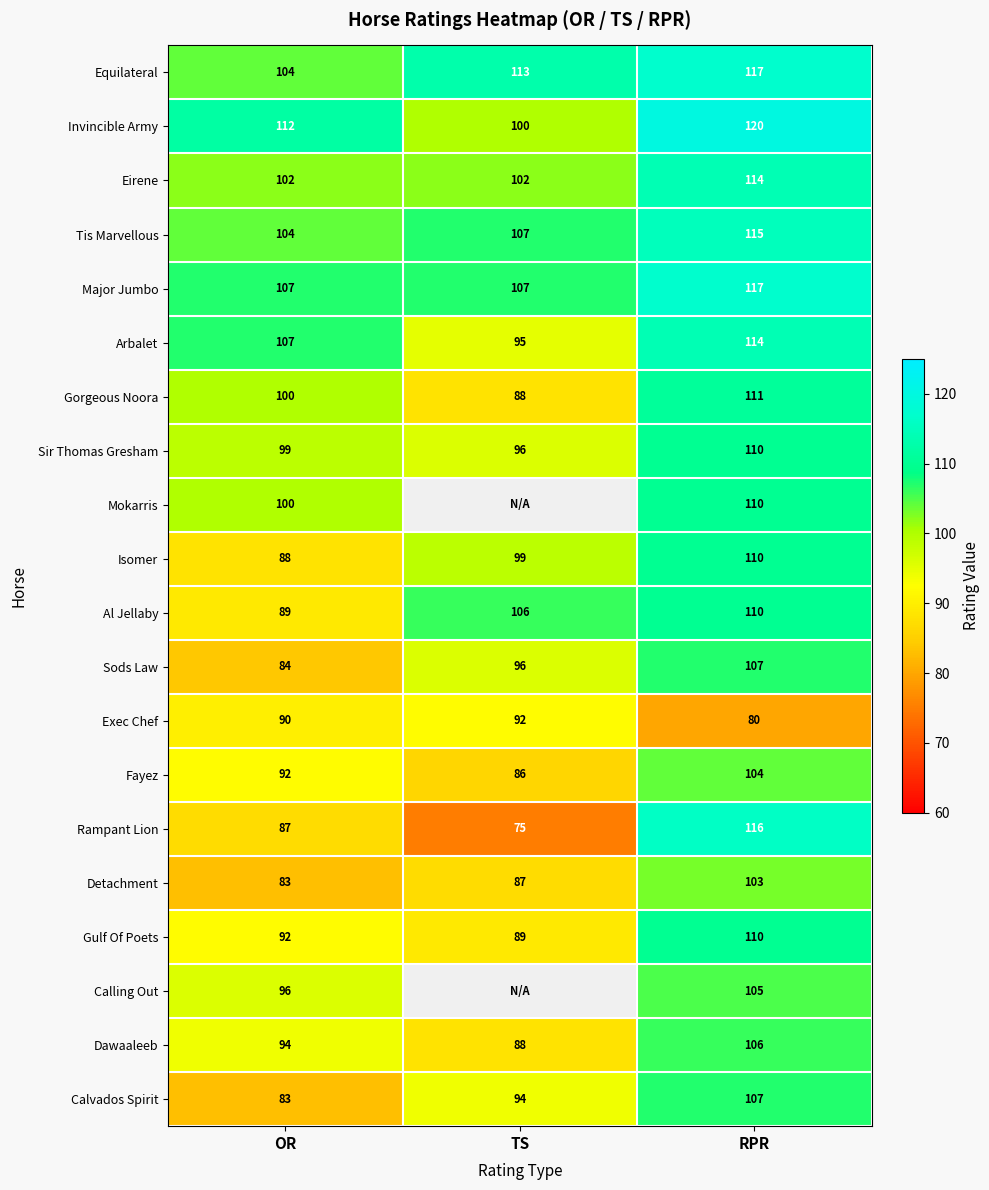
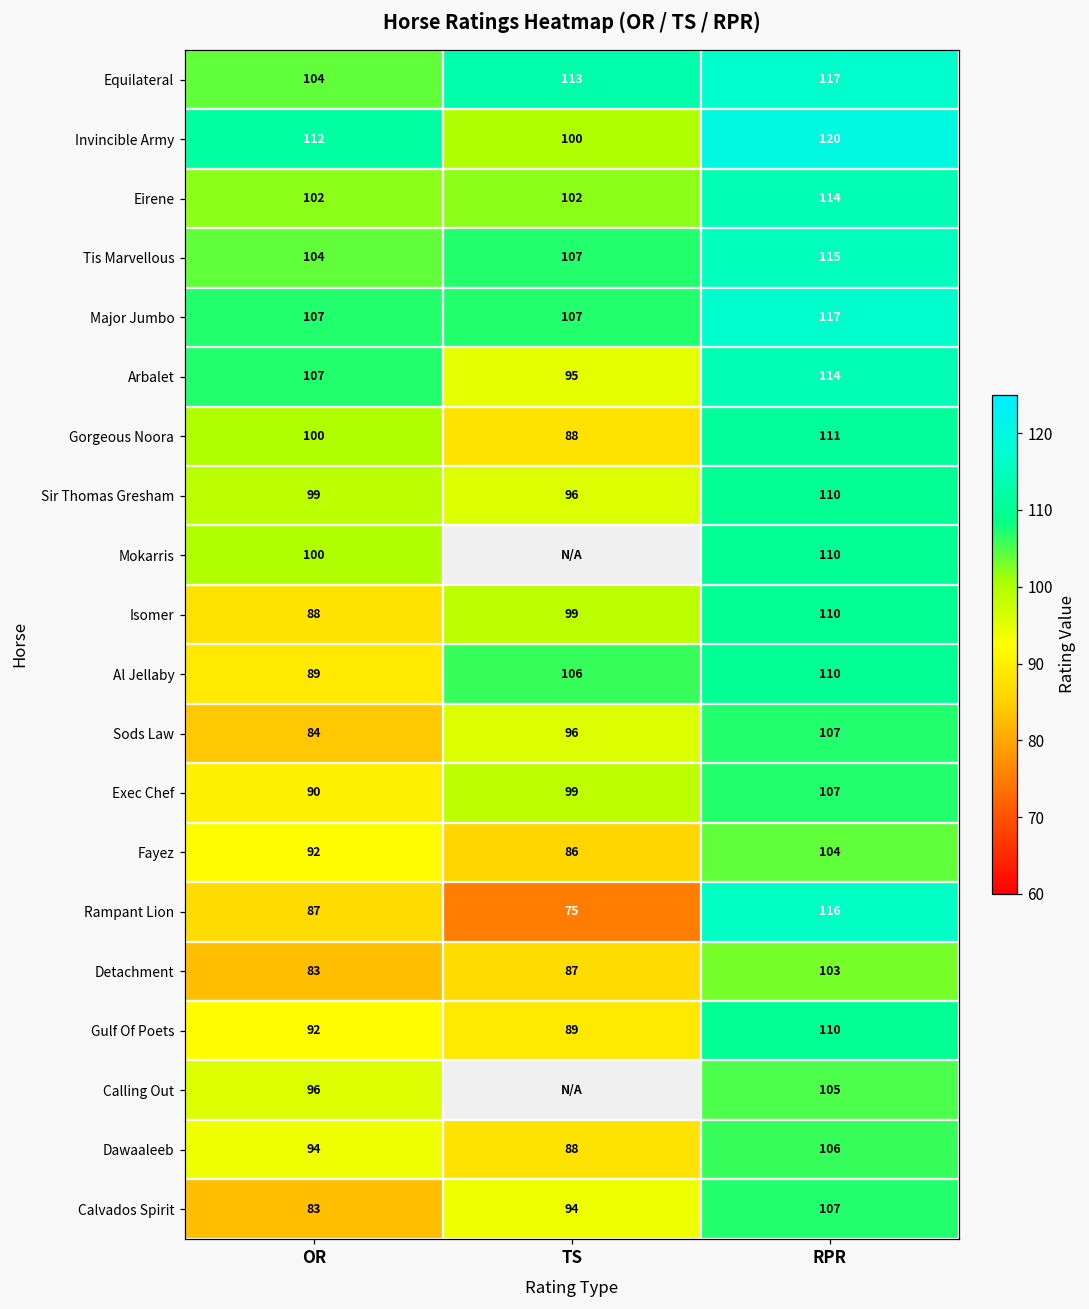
  {
    "Equilateral": {
      "OR": 104,
      "TS": 113,
      "RPR": 117
    },
    "Invincible Army": {
      "OR": 112,
      "TS": 100,
      "RPR": 120
    },
    "Eirene": {
      "OR": 102,
      "TS": 102,
      "RPR": 114
    },
    "Tis Marvellous": {
      "OR": 104,
      "TS": 107,
      "RPR": 115
    },
    "Major Jumbo": {
      "OR": 107,
      "TS": 107,
      "RPR": 117
    },
    "Arbalet": {
      "OR": 107,
      "TS": 95,
      "RPR": 114
    },
    "Gorgeous Noora": {
      "OR": 100,
      "TS": 88,
      "RPR": 111
    },
    "Sir Thomas Gresham": {
      "OR": 99,
      "TS": 96,
      "RPR": 110
    },
    "Mokarris": {
      "OR": 100,
      "RPR": 110
    },
    "Isomer": {
      "OR": 88,
      "TS": 99,
      "RPR": 110
    },
    "Al Jellaby": {
      "OR": 89,
      "TS": 106,
      "RPR": 110
    },
    "Sods Law": {
      "OR": 84,
      "TS": 96,
      "RPR": 107
    },
    "Exec Chef": {
      "OR": 90,
-     "TS": 92,
-     "RPR": 80
+     "TS": 99,
+     "RPR": 107
    },
    "Fayez": {
      "OR": 92,
      "TS": 86,
      "RPR": 104
    },
    "Rampant Lion": {
      "OR": 87,
      "TS": 75,
      "RPR": 116
    },
    "Detachment": {
      "OR": 83,
      "TS": 87,
      "RPR": 103
    },
    "Gulf Of Poets": {
      "OR": 92,
      "TS": 89,
      "RPR": 110
    },
    "Calling Out": {
      "OR": 96,
      "RPR": 105
    },
    "Dawaaleeb": {
      "OR": 94,
      "TS": 88,
      "RPR": 106
    },
    "Calvados Spirit": {
      "OR": 83,
      "TS": 94,
      "RPR": 107
    }
  }
